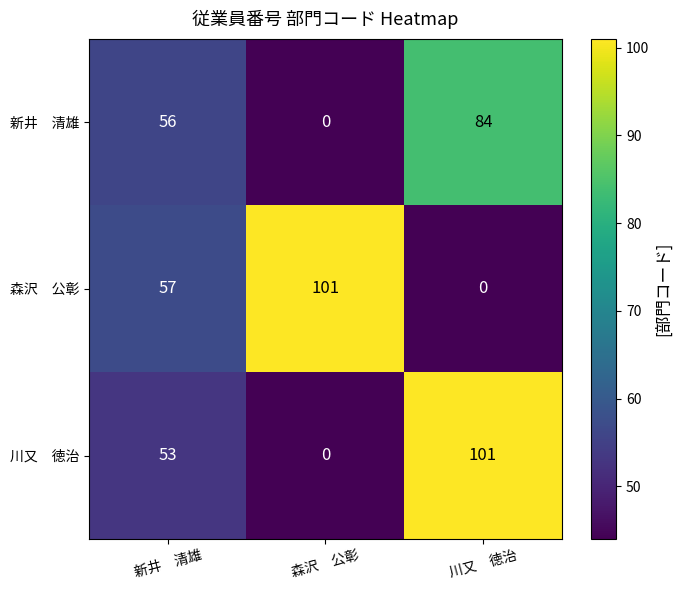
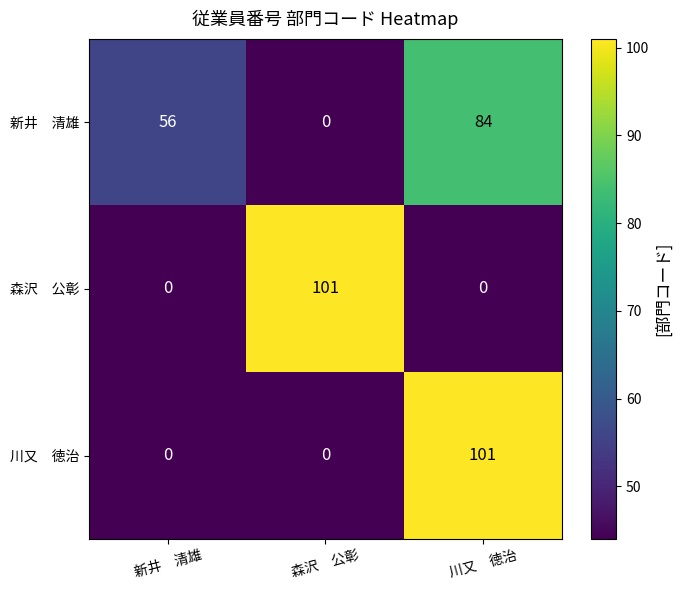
  {
    "新井 清雄": {
      "新井 清雄": 56,
      "森沢 公彰": 0,
      "川又 徳治": 84
    },
    "森沢 公彰": {
-     "新井 清雄": 57,
+     "新井 清雄": 0,
      "森沢 公彰": 101,
      "川又 徳治": 0
    },
    "川又 徳治": {
-     "新井 清雄": 53,
+     "新井 清雄": 0,
      "森沢 公彰": 0,
      "川又 徳治": 101
    }
  }
